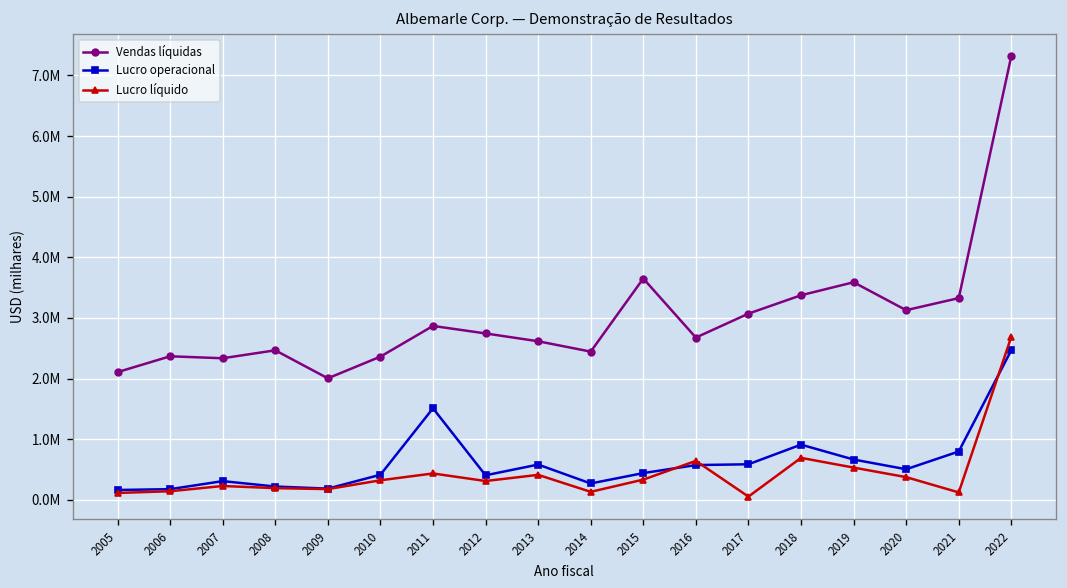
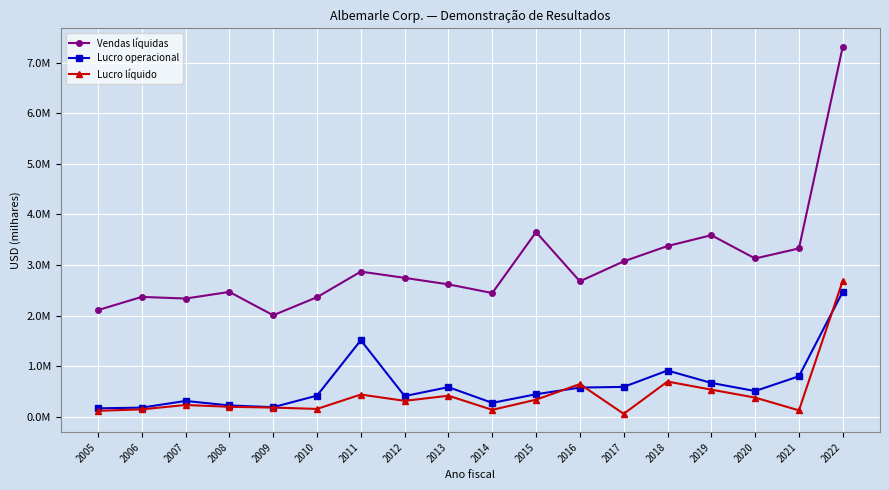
  {
    "Vendas líquidas": {
      "2005": 2100000,
      "2006": 2400000,
      "2007": 2300000,
      "2008": 2500000,
      "2009": 2000000,
      "2010": 2400000,
      "2011": 2900000,
      "2012": 2700000,
      "2013": 2600000,
      "2014": 2400000,
      "2015": 3700000,
      "2016": 2700000,
      "2017": 3100000,
      "2018": 3400000,
      "2019": 3600000,
      "2020": 3100000,
      "2021": 3300000,
      "2022": 7300000
    },
    "Lucro operacional": {
      "2007": 300000,
      "2010": 400000,
      "2011": 1500000,
      "2012": 400000,
      "2013": 600000,
      "2014": 300000,
      "2015": 400000,
      "2016": 600000,
      "2017": 600000,
      "2018": 900000,
      "2019": 700000,
      "2020": 500000,
      "2021": 800000,
      "2022": 2500000
    },
    "Lucro líquido": {
      "2007": 200000,
-     "2010": 300000,
+     "2010": 200000,
      "2011": 400000,
      "2012": 300000,
      "2013": 400000,
      "2014": 100000,
      "2015": 300000,
      "2016": 600000,
      "2017": 100000,
      "2018": 700000,
      "2019": 500000,
      "2020": 400000,
      "2021": 100000,
      "2022": 2700000
    }
  }
